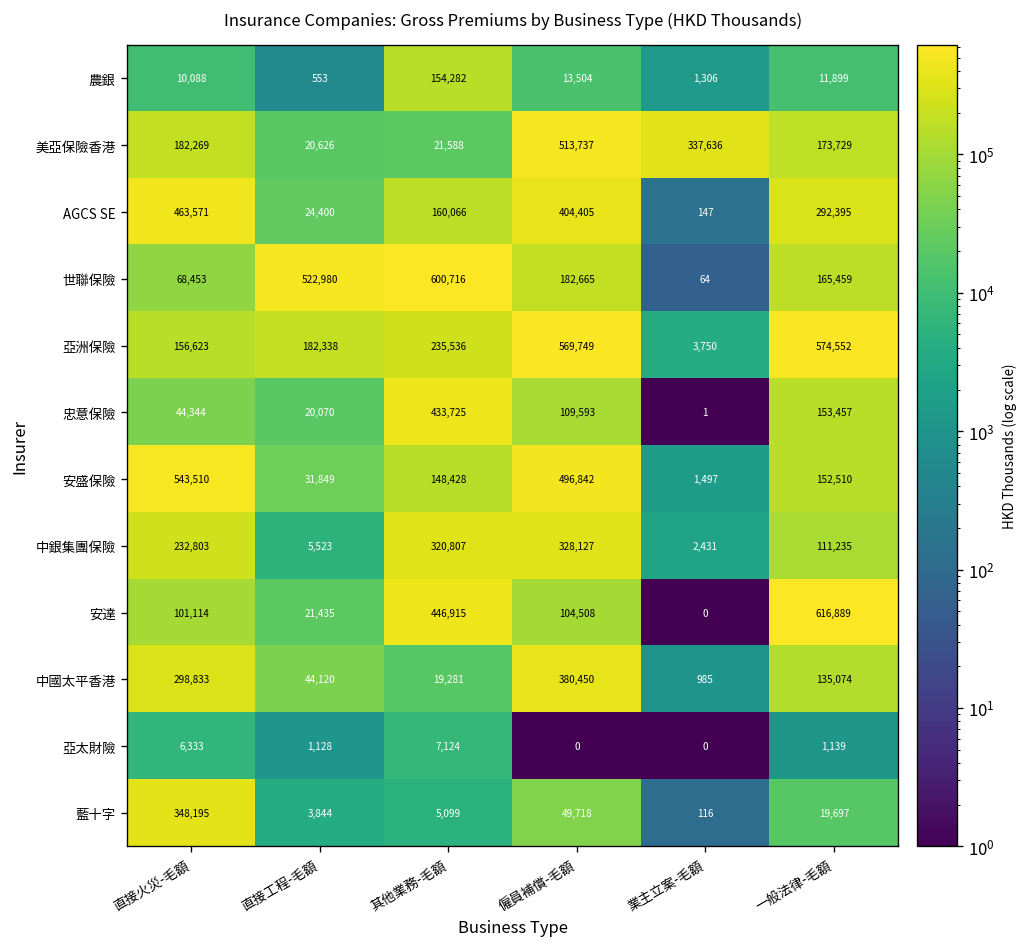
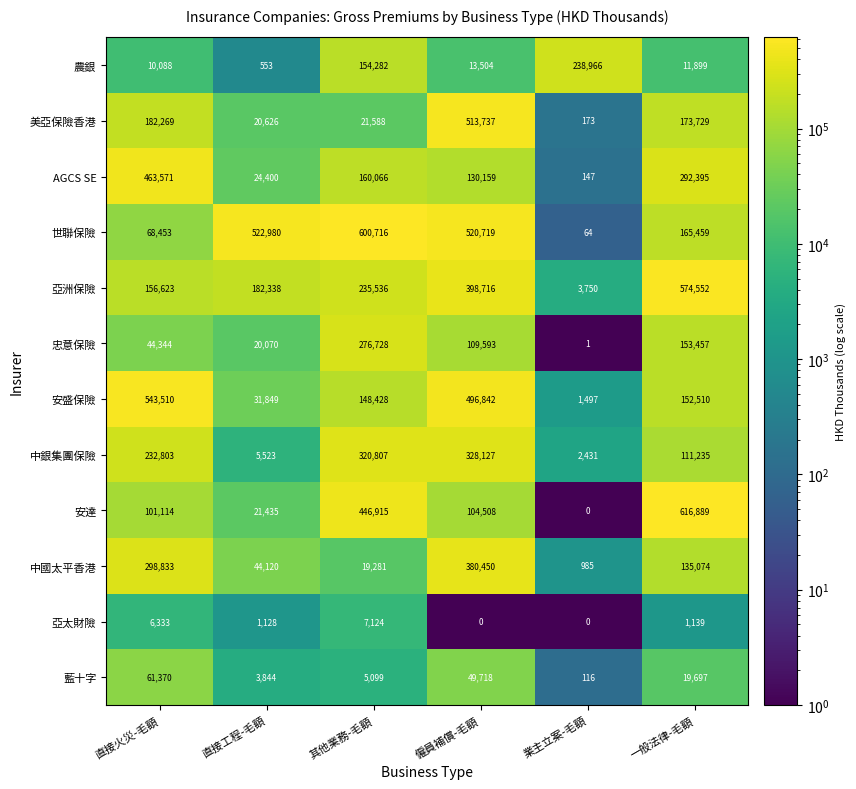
  {
    "農銀": {
      "直接火災-毛額": "10,088",
      "直接工程-毛額": "553",
      "其他業務-毛額": "154,282",
      "僱員補償-毛額": "13,504",
-     "業主立案-毛額": "1,306",
+     "業主立案-毛額": "238,966",
      "一般法律-毛額": "11,899"
    },
    "美亞保險香港": {
      "直接火災-毛額": "182,269",
      "直接工程-毛額": "20,626",
      "其他業務-毛額": "21,588",
      "僱員補償-毛額": "513,737",
-     "業主立案-毛額": "337,636",
+     "業主立案-毛額": "173",
      "一般法律-毛額": "173,729"
    },
    "AGCS SE": {
      "直接火災-毛額": "463,571",
      "直接工程-毛額": "24,400",
      "其他業務-毛額": "160,066",
-     "僱員補償-毛額": "404,405",
+     "僱員補償-毛額": "130,159",
      "業主立案-毛額": "147",
      "一般法律-毛額": "292,395"
    },
    "世聯保險": {
      "直接火災-毛額": "68,453",
      "直接工程-毛額": "522,980",
      "其他業務-毛額": "600,716",
-     "僱員補償-毛額": "182,665",
+     "僱員補償-毛額": "520,719",
      "業主立案-毛額": "64",
      "一般法律-毛額": "165,459"
    },
    "亞洲保險": {
      "直接火災-毛額": "156,623",
      "直接工程-毛額": "182,338",
      "其他業務-毛額": "235,536",
-     "僱員補償-毛額": "569,749",
+     "僱員補償-毛額": "398,716",
      "業主立案-毛額": "3,750",
      "一般法律-毛額": "574,552"
    },
    "忠意保險": {
      "直接火災-毛額": "44,344",
      "直接工程-毛額": "20,070",
-     "其他業務-毛額": "433,725",
+     "其他業務-毛額": "276,728",
      "僱員補償-毛額": "109,593",
      "業主立案-毛額": "1",
      "一般法律-毛額": "153,457"
    },
    "安盛保險": {
      "直接火災-毛額": "543,510",
      "直接工程-毛額": "31,849",
      "其他業務-毛額": "148,428",
      "僱員補償-毛額": "496,842",
      "業主立案-毛額": "1,497",
      "一般法律-毛額": "152,510"
    },
    "中銀集團保險": {
      "直接火災-毛額": "232,803",
      "直接工程-毛額": "5,523",
      "其他業務-毛額": "320,807",
      "僱員補償-毛額": "328,127",
      "業主立案-毛額": "2,431",
      "一般法律-毛額": "111,235"
    },
    "安達": {
      "直接火災-毛額": "101,114",
      "直接工程-毛額": "21,435",
      "其他業務-毛額": "446,915",
      "僱員補償-毛額": "104,508",
      "業主立案-毛額": "0",
      "一般法律-毛額": "616,889"
    },
    "中國太平香港": {
      "直接火災-毛額": "298,833",
      "直接工程-毛額": "44,120",
      "其他業務-毛額": "19,281",
      "僱員補償-毛額": "380,450",
      "業主立案-毛額": "985",
      "一般法律-毛額": "135,074"
    },
    "亞太財險": {
      "直接火災-毛額": "6,333",
      "直接工程-毛額": "1,128",
      "其他業務-毛額": "7,124",
      "僱員補償-毛額": "0",
      "業主立案-毛額": "0",
      "一般法律-毛額": "1,139"
    },
    "藍十字": {
-     "直接火災-毛額": "348,195",
+     "直接火災-毛額": "61,370",
      "直接工程-毛額": "3,844",
      "其他業務-毛額": "5,099",
      "僱員補償-毛額": "49,718",
      "業主立案-毛額": "116",
      "一般法律-毛額": "19,697"
    }
  }
